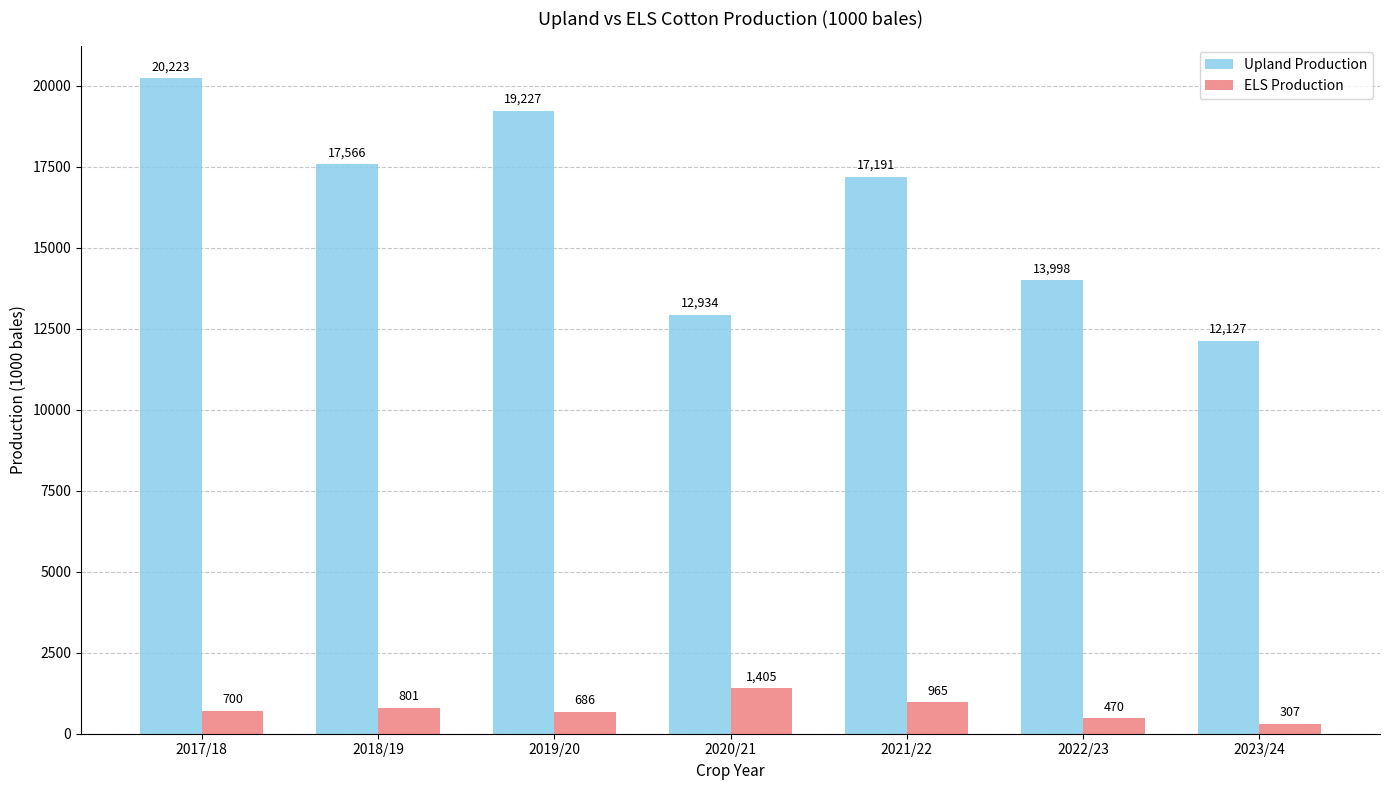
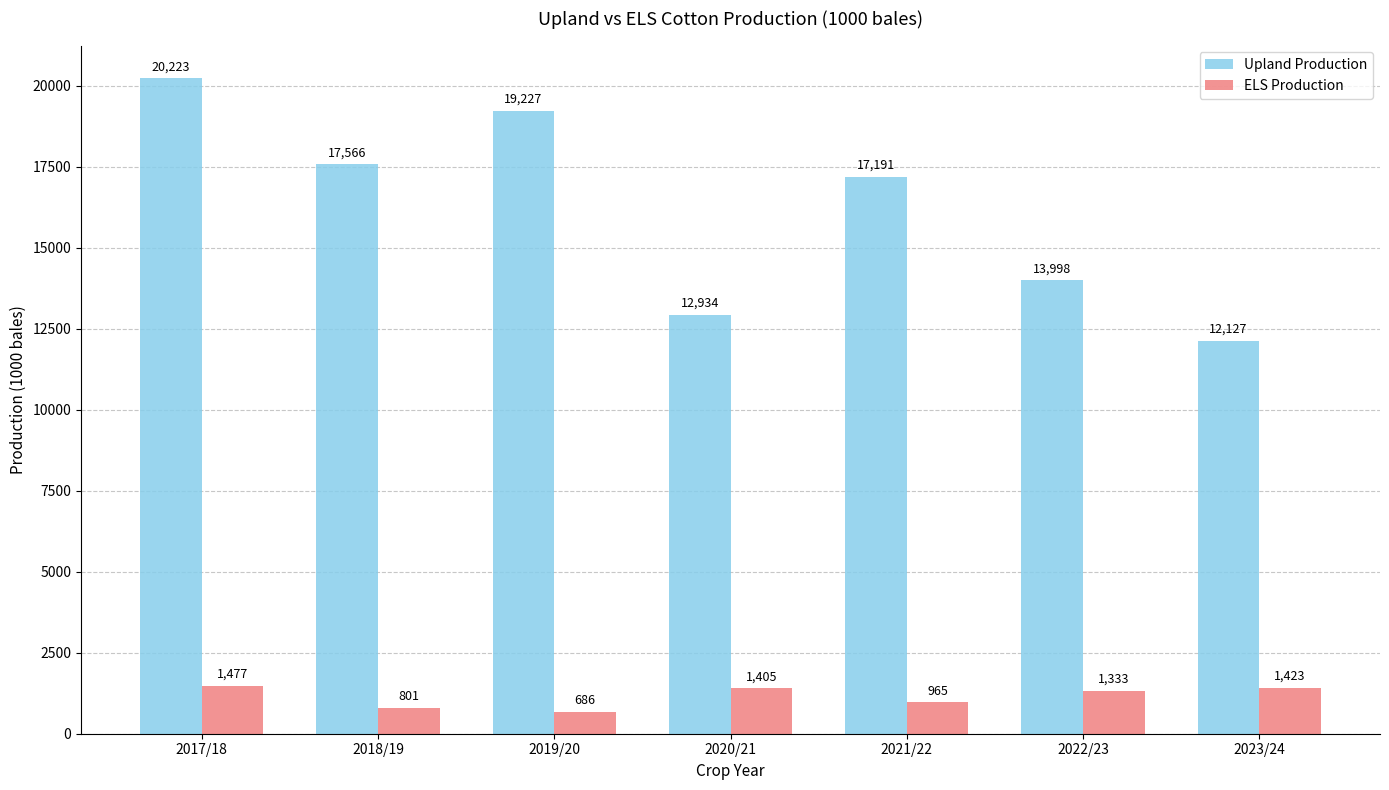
  {
    "Upland Production": {
      "2017/18": "20,223",
      "2018/19": "17,566",
      "2019/20": "19,227",
      "2020/21": "12,934",
      "2021/22": "17,191",
      "2022/23": "13,998",
      "2023/24": "12,127"
    },
    "ELS Production": {
-     "2017/18": "700",
+     "2017/18": "1,477",
      "2018/19": "801",
      "2019/20": "686",
      "2020/21": "1,405",
      "2021/22": "965",
-     "2022/23": "470",
-     "2023/24": "307"
+     "2022/23": "1,333",
+     "2023/24": "1,423"
    }
  }
